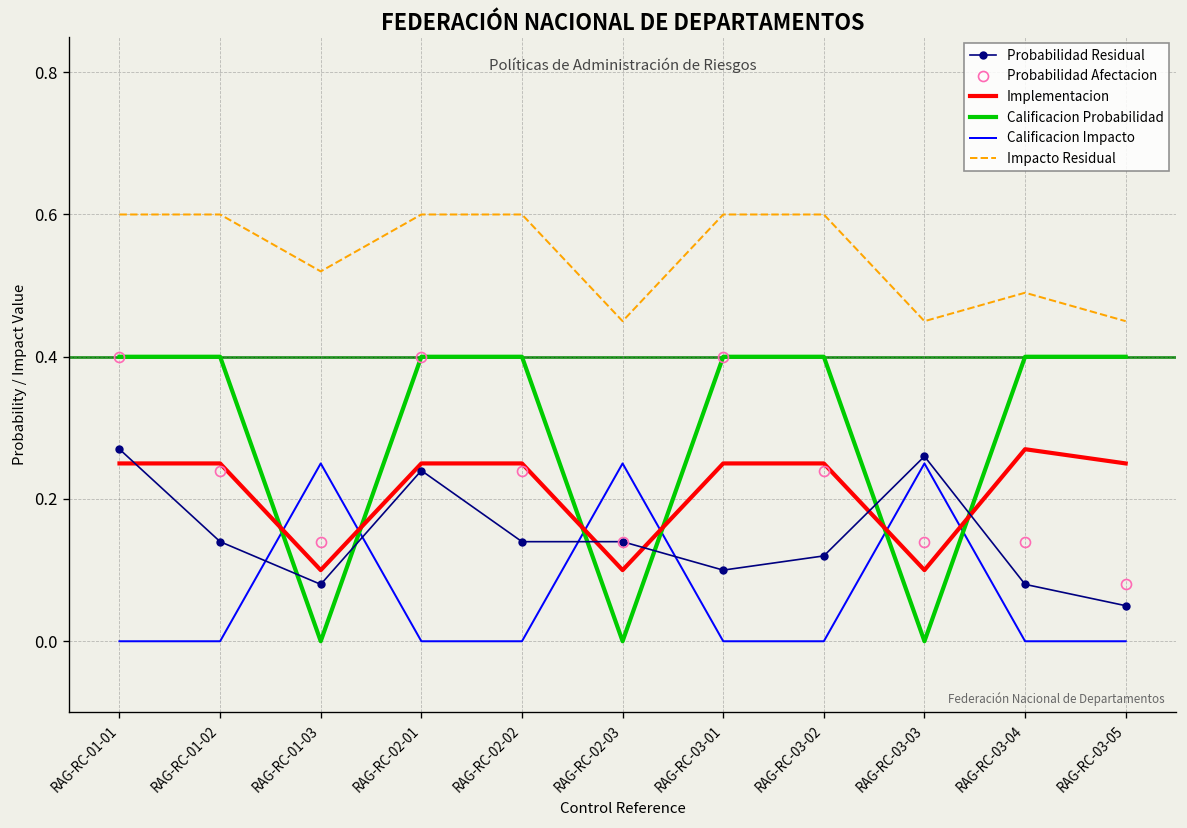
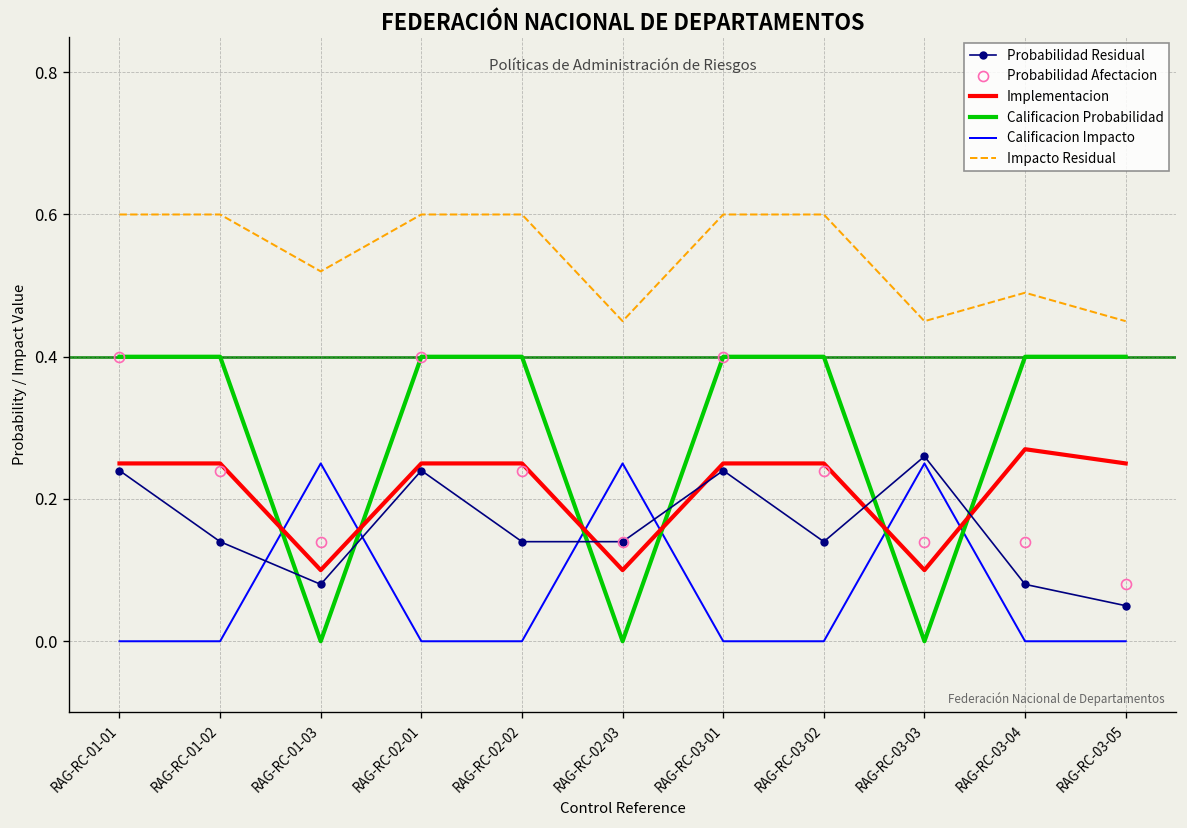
  {
    "Probabilidad Residual": {
-     "RAG-RC-01-01": 0.27,
+     "RAG-RC-01-01": 0.24,
      "RAG-RC-01-02": 0.14,
      "RAG-RC-01-03": 0.08,
      "RAG-RC-02-01": 0.24,
      "RAG-RC-02-02": 0.14,
-     "RAG-RC-03-01": 0.10,
-     "RAG-RC-03-02": 0.12,
+     "RAG-RC-03-01": 0.24,
+     "RAG-RC-03-02": 0.14,
      "RAG-RC-03-03": 0.26,
      "RAG-RC-03-04": 0.08,
      "RAG-RC-03-05": 0.05
    },
    "Probabilidad Afectacion": {
      "RAG-RC-01-02": 0.24,
      "RAG-RC-01-03": 0.14,
      "RAG-RC-02-02": 0.24,
      "RAG-RC-03-02": 0.24,
      "RAG-RC-03-03": 0.14,
      "RAG-RC-03-04": 0.14,
      "RAG-RC-03-05": 0.08
    },
    "Implementacion": {
      "RAG-RC-01-01": 0.25,
      "RAG-RC-01-02": 0.25,
      "RAG-RC-01-03": 0.10,
      "RAG-RC-02-01": 0.25,
      "RAG-RC-02-02": 0.25,
      "RAG-RC-02-03": 0.10,
      "RAG-RC-03-01": 0.25,
      "RAG-RC-03-02": 0.25,
      "RAG-RC-03-03": 0.10,
      "RAG-RC-03-04": 0.27,
      "RAG-RC-03-05": 0.25
    },
    "Calificacion Probabilidad": {
      "RAG-RC-01-02": 0.40,
      "RAG-RC-01-03": 0.00,
      "RAG-RC-02-02": 0.40,
      "RAG-RC-02-03": 0.00,
      "RAG-RC-03-02": 0.40,
      "RAG-RC-03-03": 0.00,
      "RAG-RC-03-04": 0.40,
      "RAG-RC-03-05": 0.40
    },
    "Calificacion Impacto": {
      "RAG-RC-01-01": 0.00,
      "RAG-RC-01-02": 0.00,
      "RAG-RC-01-03": 0.25,
      "RAG-RC-02-01": 0.00,
      "RAG-RC-02-02": 0.00,
      "RAG-RC-02-03": 0.25,
      "RAG-RC-03-01": 0.00,
      "RAG-RC-03-02": 0.00,
      "RAG-RC-03-03": 0.25,
      "RAG-RC-03-04": 0.00,
      "RAG-RC-03-05": 0.00
    },
    "Impacto Residual": {
      "RAG-RC-01-01": 0.60,
      "RAG-RC-01-02": 0.60,
      "RAG-RC-01-03": 0.52,
      "RAG-RC-02-01": 0.60,
      "RAG-RC-02-02": 0.60,
      "RAG-RC-02-03": 0.45,
      "RAG-RC-03-01": 0.60,
      "RAG-RC-03-02": 0.60,
      "RAG-RC-03-03": 0.45,
      "RAG-RC-03-04": 0.49,
      "RAG-RC-03-05": 0.45
    }
  }
